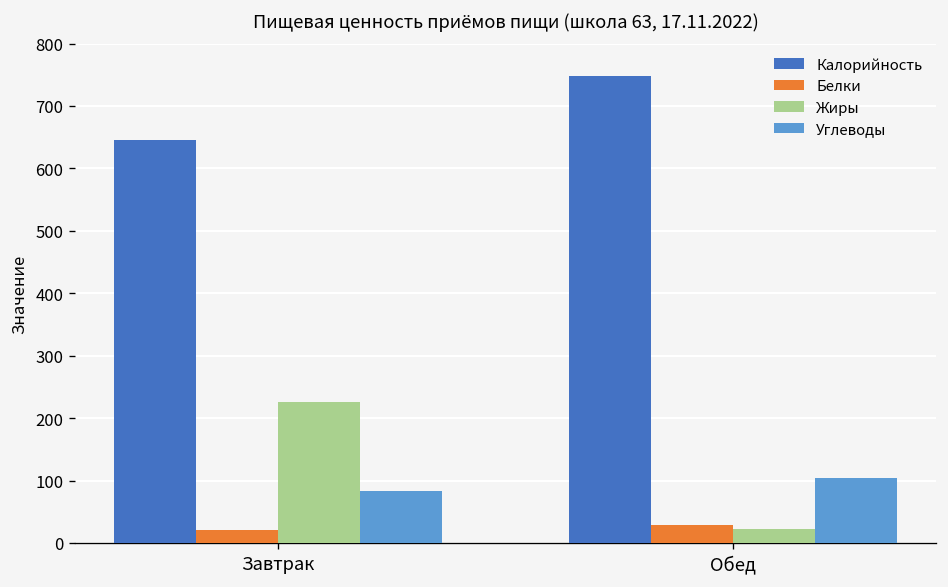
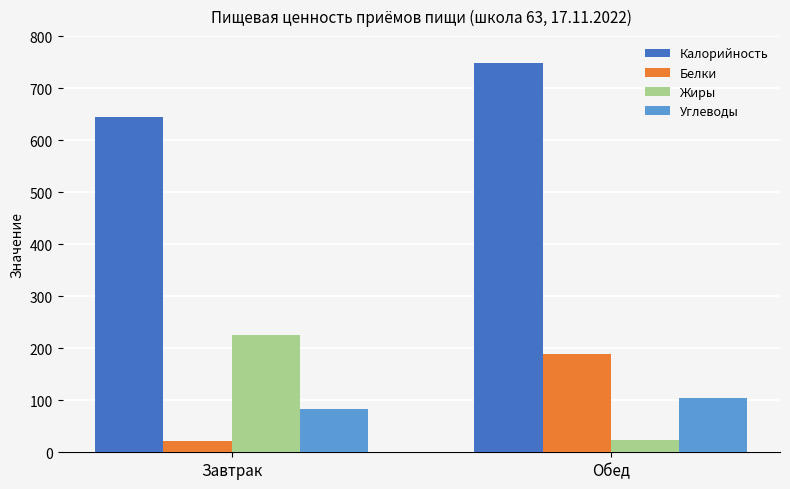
  {
    "Белки": {
      "Завтрак": 20,
-     "Обед": 30
+     "Обед": 190
    },
    "Жиры": {
      "Завтрак": 230,
      "Обед": 20
    }
  }
